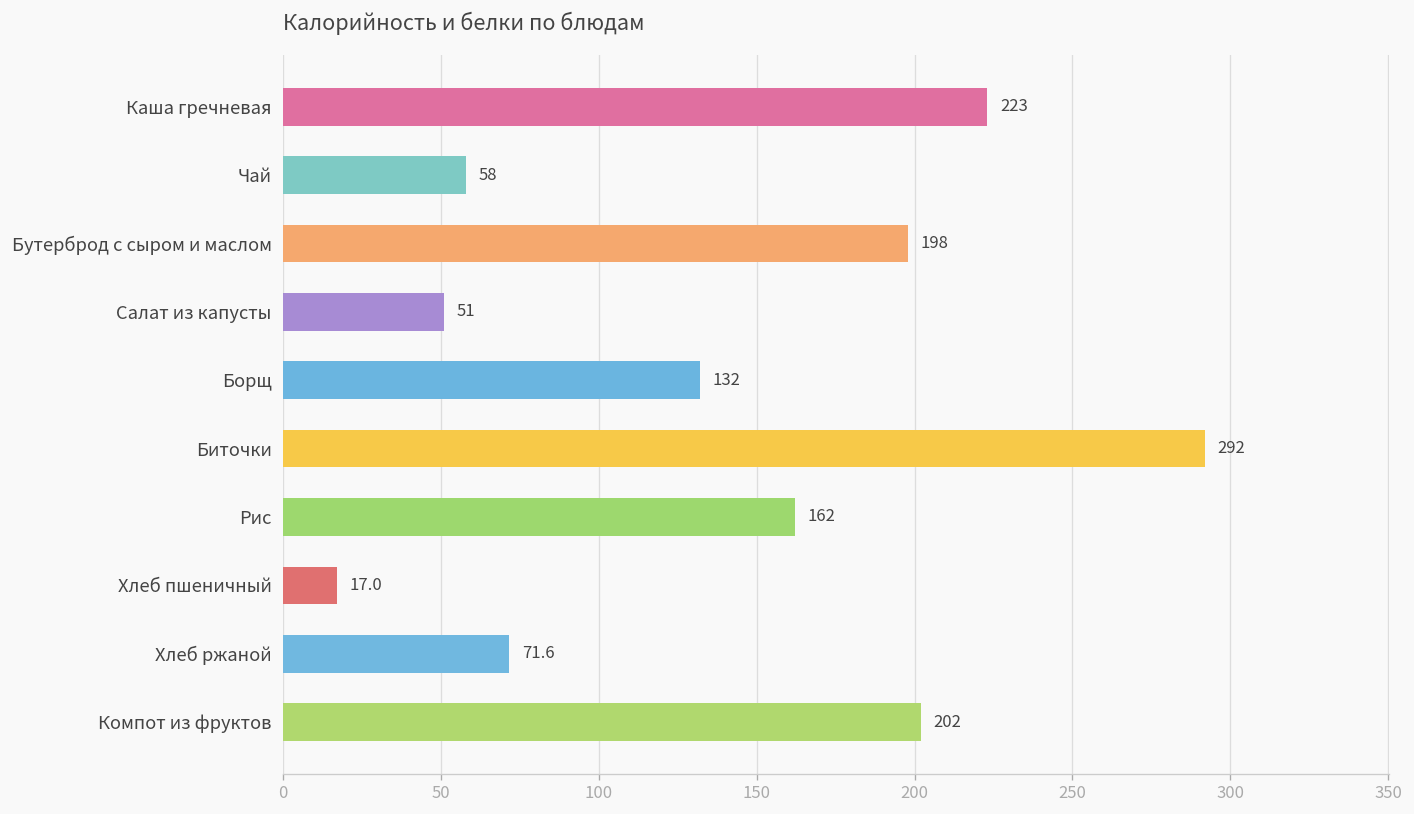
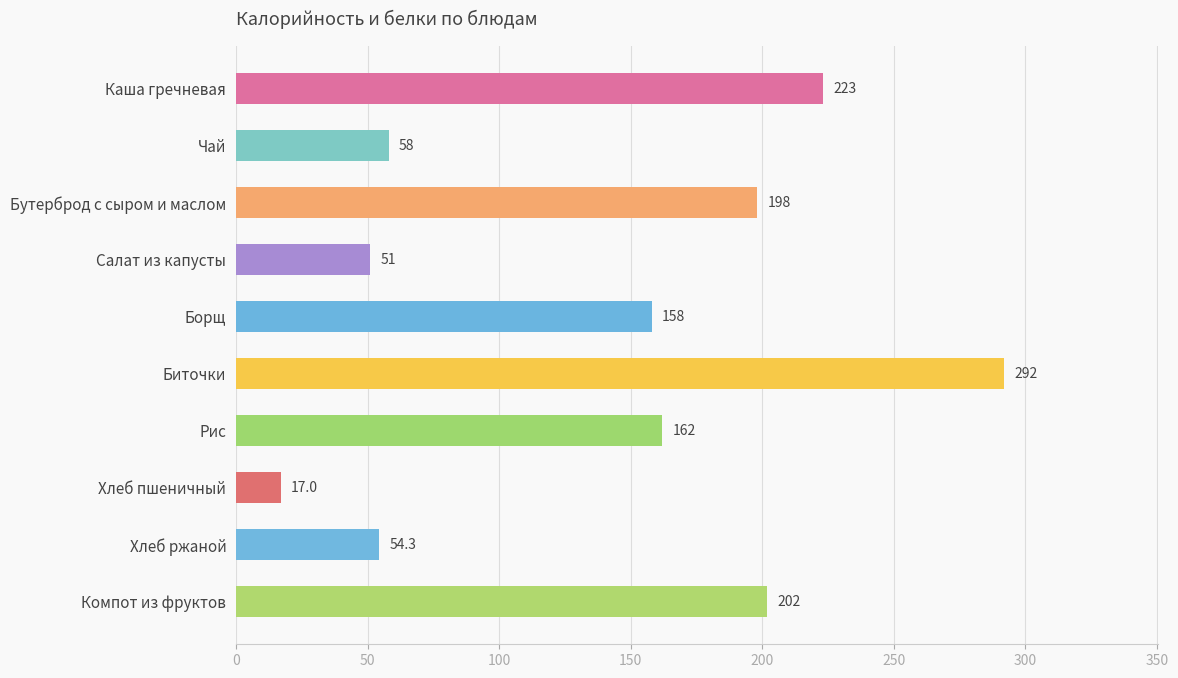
  {
    "Каша гречневая": 223,
    "Чай": 58,
    "Бутерброд с сыром и маслом": 198,
    "Салат из капусты": 51,
-   "Борщ": 132,
+   "Борщ": 158,
    "Биточки": 292,
    "Рис": 162,
    "Хлеб пшеничный": 17.0,
-   "Хлеб ржаной": 71.6,
+   "Хлеб ржаной": 54.3,
    "Компот из фруктов": 202
  }
